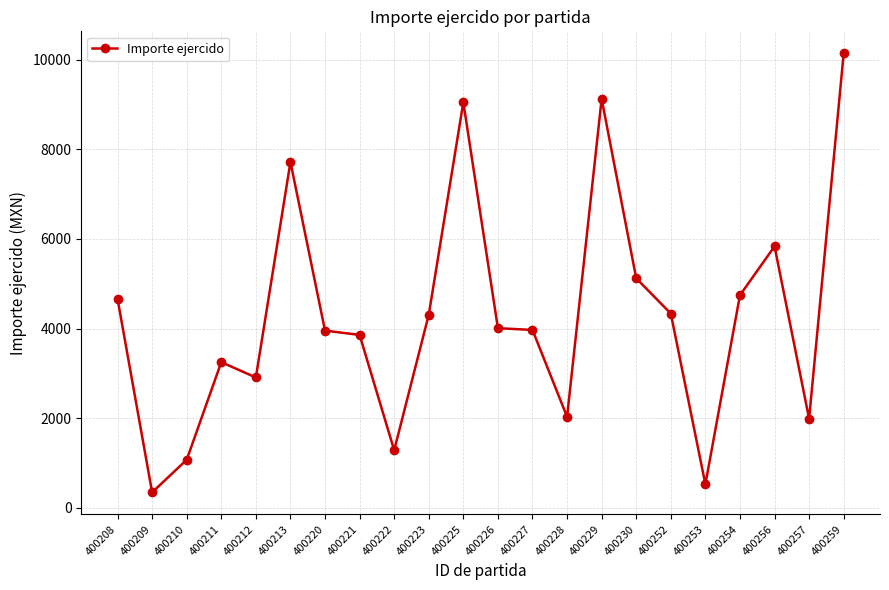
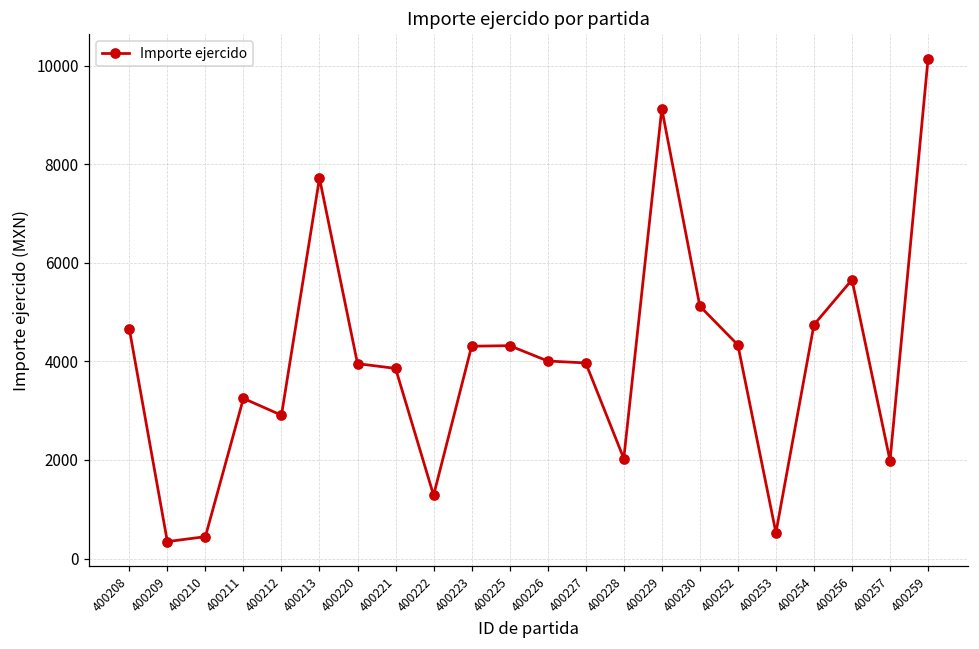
  {
    "400208": 4700,
    "400209": 300,
-   "400210": 1100,
+   "400210": 400,
    "400211": 3200,
    "400212": 2900,
    "400213": 7700,
    "400220": 4000,
    "400221": 3900,
    "400222": 1300,
    "400223": 4300,
-   "400225": 9000,
+   "400225": 4300,
    "400226": 4000,
    "400227": 4000,
    "400228": 2000,
    "400229": 9100,
    "400230": 5100,
    "400252": 4300,
    "400253": 500,
    "400254": 4700,
-   "400256": 5800,
+   "400256": 5700,
    "400257": 2000,
    "400259": 10100
  }
